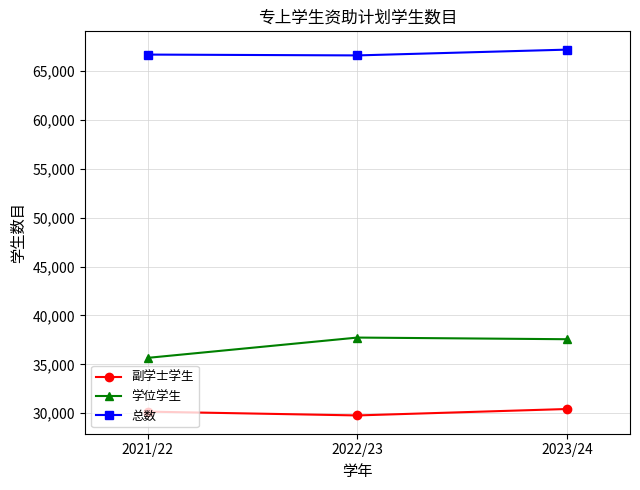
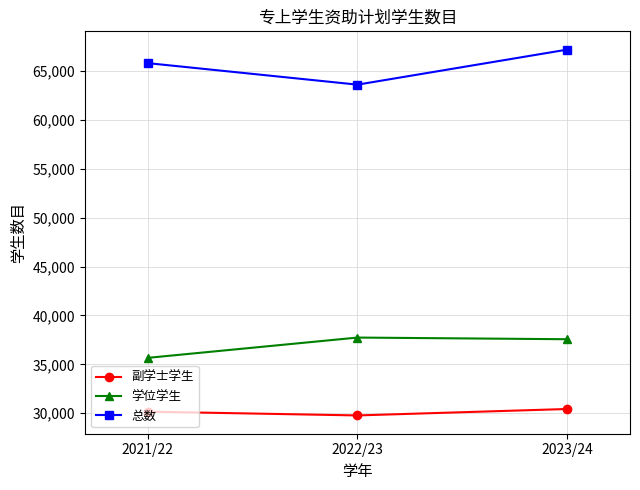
  {
    "副学士学生": {
      "2022/23": "30,000",
      "2023/24": "30,000"
    },
    "学位学生": {
      "2021/22": "36,000",
      "2022/23": "38,000",
      "2023/24": "38,000"
    },
    "总数": {
-     "2021/22": "67,000",
-     "2022/23": "67,000",
+     "2021/22": "66,000",
+     "2022/23": "64,000",
      "2023/24": "67,000"
    }
  }
